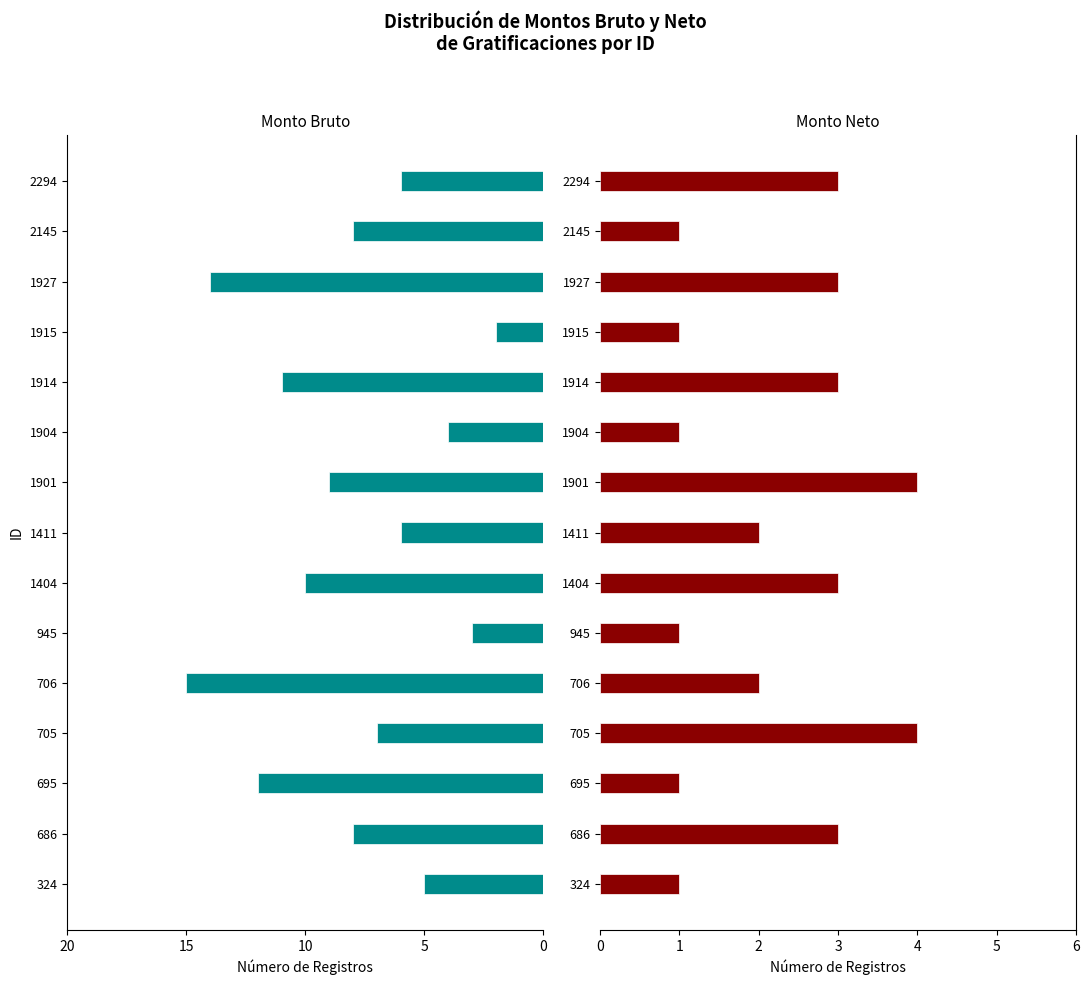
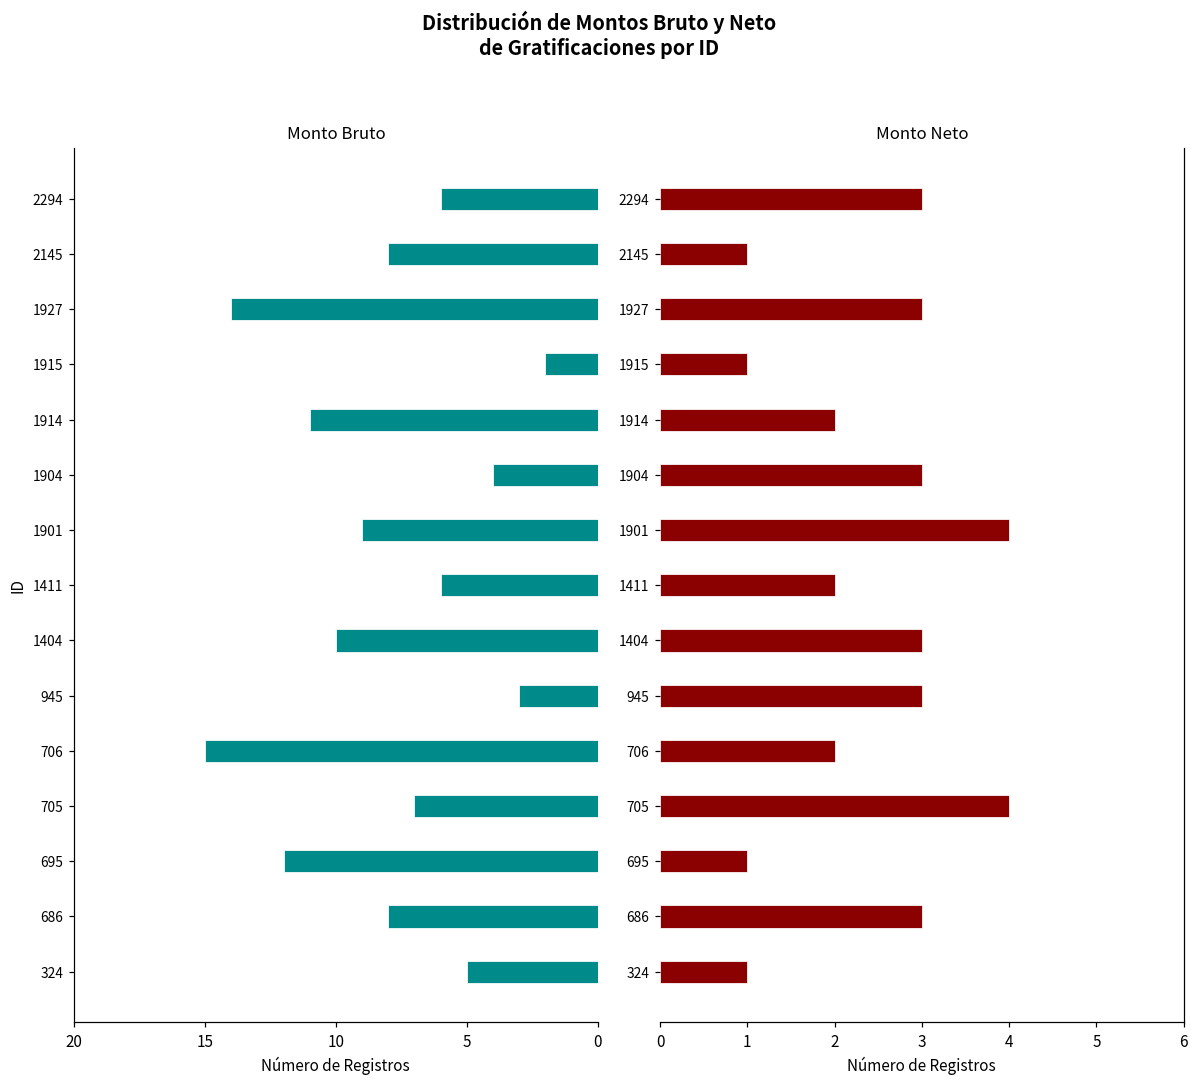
  {
    "Monto Neto": {
      "2294": 3,
      "2145": 1,
      "1927": 3,
      "1915": 1,
-     "1914": 3,
-     "1904": 1,
+     "1914": 2,
+     "1904": 3,
      "1901": 4,
      "1411": 2,
      "1404": 3,
-     "945": 1,
+     "945": 3,
      "706": 2,
      "705": 4,
      "695": 1,
      "686": 3,
      "324": 1
    }
  }
